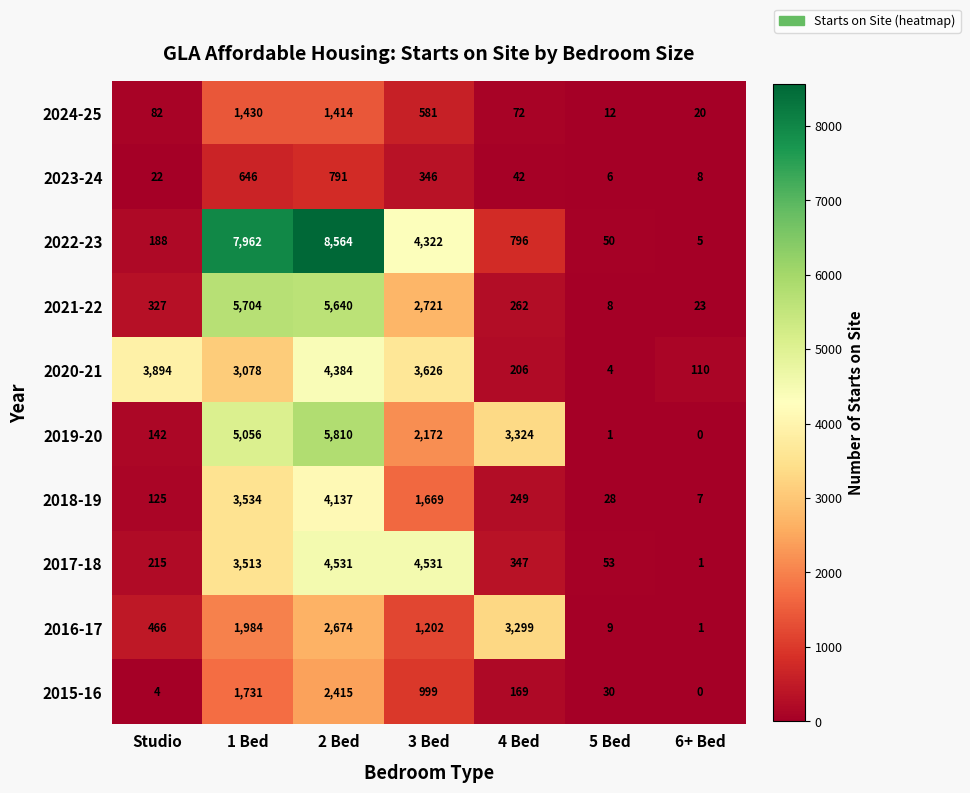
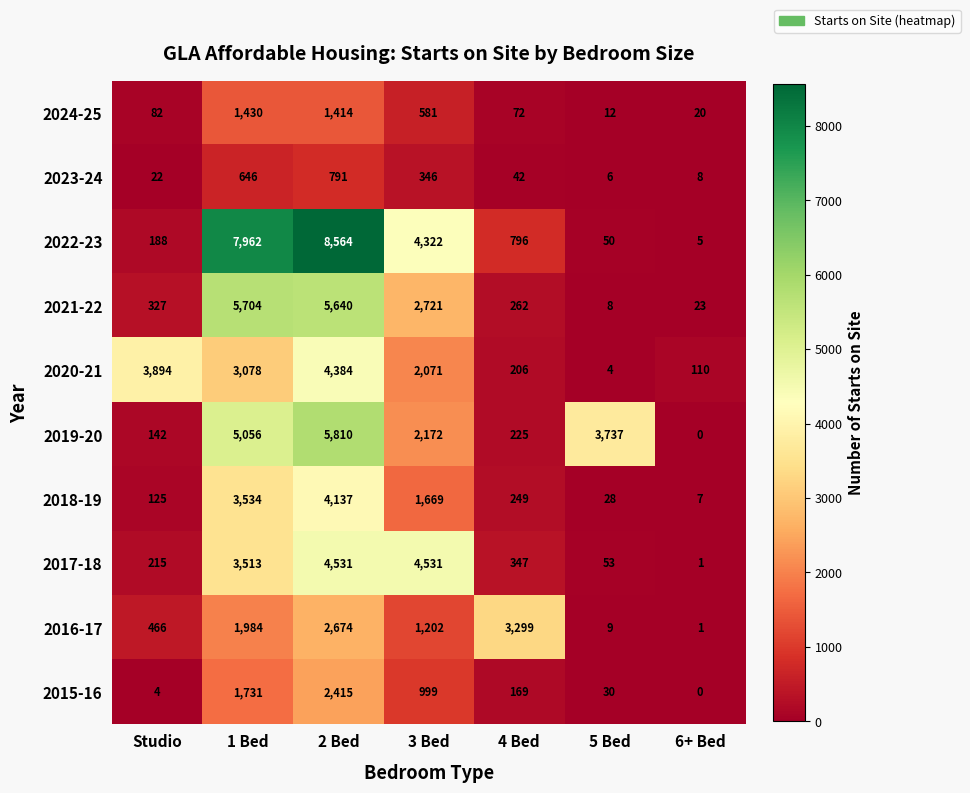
  {
    "2024-25": {
      "Studio": "82",
      "1 Bed": "1,430",
      "2 Bed": "1,414",
      "3 Bed": "581",
      "4 Bed": "72",
      "5 Bed": "12",
      "6+ Bed": "20"
    },
    "2023-24": {
      "Studio": "22",
      "1 Bed": "646",
      "2 Bed": "791",
      "3 Bed": "346",
      "4 Bed": "42",
      "5 Bed": "6",
      "6+ Bed": "8"
    },
    "2022-23": {
      "Studio": "188",
      "1 Bed": "7,962",
      "2 Bed": "8,564",
      "3 Bed": "4,322",
      "4 Bed": "796",
      "5 Bed": "50",
      "6+ Bed": "5"
    },
    "2021-22": {
      "Studio": "327",
      "1 Bed": "5,704",
      "2 Bed": "5,640",
      "3 Bed": "2,721",
      "4 Bed": "262",
      "5 Bed": "8",
      "6+ Bed": "23"
    },
    "2020-21": {
      "Studio": "3,894",
      "1 Bed": "3,078",
      "2 Bed": "4,384",
-     "3 Bed": "3,626",
+     "3 Bed": "2,071",
      "4 Bed": "206",
      "5 Bed": "4",
      "6+ Bed": "110"
    },
    "2019-20": {
      "Studio": "142",
      "1 Bed": "5,056",
      "2 Bed": "5,810",
      "3 Bed": "2,172",
-     "4 Bed": "3,324",
-     "5 Bed": "1",
+     "4 Bed": "225",
+     "5 Bed": "3,737",
      "6+ Bed": "0"
    },
    "2018-19": {
      "Studio": "125",
      "1 Bed": "3,534",
      "2 Bed": "4,137",
      "3 Bed": "1,669",
      "4 Bed": "249",
      "5 Bed": "28",
      "6+ Bed": "7"
    },
    "2017-18": {
      "Studio": "215",
      "1 Bed": "3,513",
      "2 Bed": "4,531",
      "3 Bed": "4,531",
      "4 Bed": "347",
      "5 Bed": "53",
      "6+ Bed": "1"
    },
    "2016-17": {
      "Studio": "466",
      "1 Bed": "1,984",
      "2 Bed": "2,674",
      "3 Bed": "1,202",
      "4 Bed": "3,299",
      "5 Bed": "9",
      "6+ Bed": "1"
    },
    "2015-16": {
      "Studio": "4",
      "1 Bed": "1,731",
      "2 Bed": "2,415",
      "3 Bed": "999",
      "4 Bed": "169",
      "5 Bed": "30",
      "6+ Bed": "0"
    }
  }
